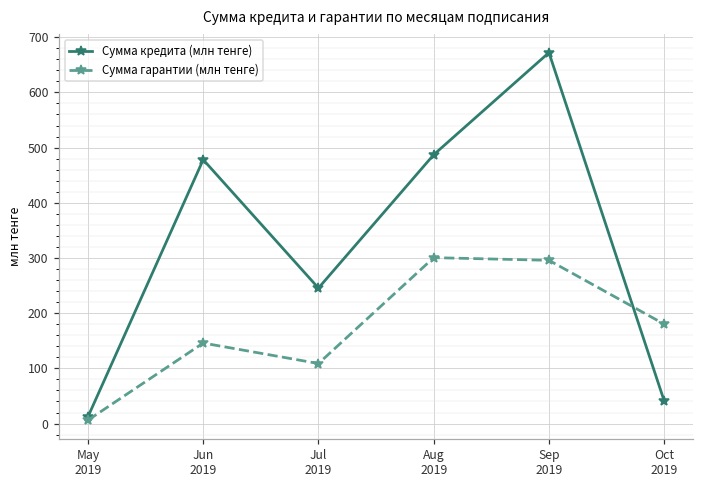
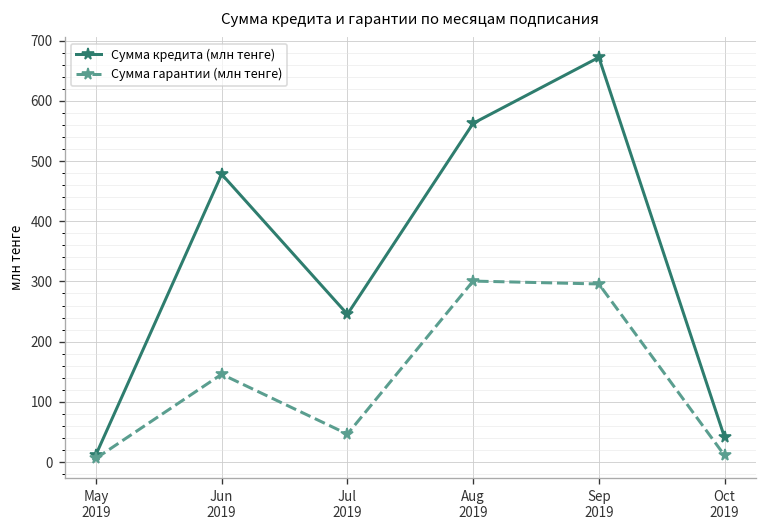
  {
    "Сумма кредита (млн тенге)": {
      "May 2019": 10,
      "Jun 2019": 480,
      "Jul 2019": 250,
-     "Aug 2019": 490,
+     "Aug 2019": 560,
      "Sep 2019": 670,
      "Oct 2019": 40
    },
    "Сумма гарантии (млн тенге)": {
      "May 2019": 10,
      "Jun 2019": 150,
-     "Jul 2019": 110,
+     "Jul 2019": 50,
      "Aug 2019": 300,
      "Sep 2019": 300,
-     "Oct 2019": 180
+     "Oct 2019": 10
    }
  }
